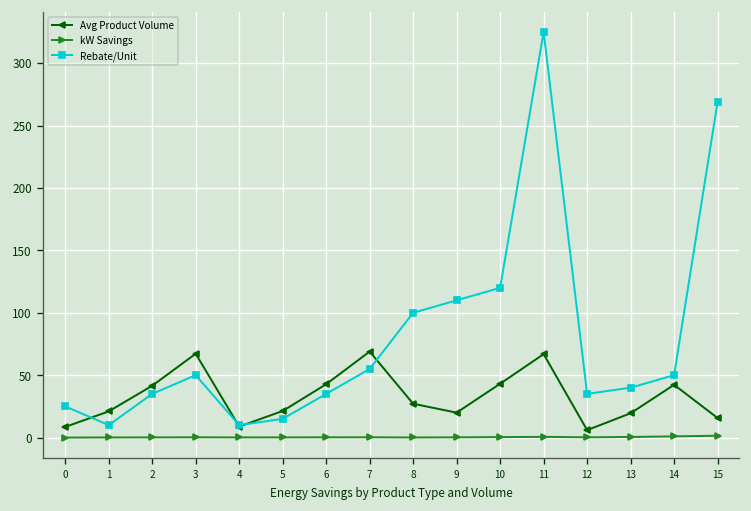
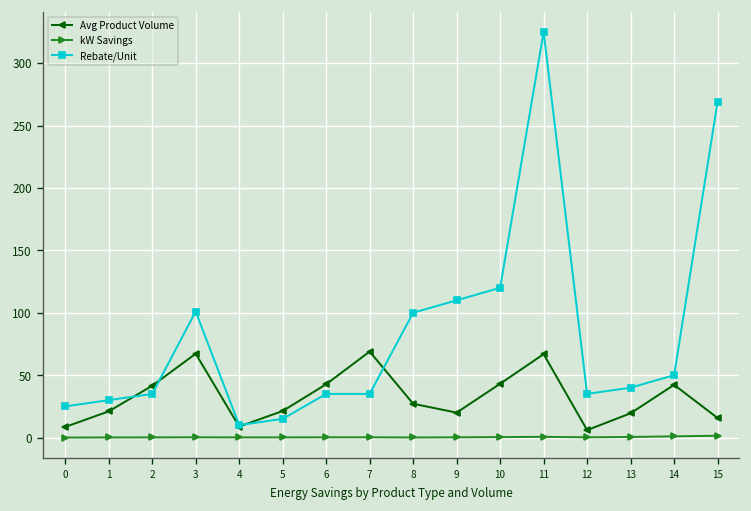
  {
    "Avg Product Volume": {
      "0": 9,
      "1": 21,
      "2": 42,
      "3": 67,
      "5": 21,
      "6": 43,
      "7": 69,
      "8": 27,
      "9": 20,
      "10": 43,
      "11": 67,
      "12": 6,
      "13": 19,
      "14": 42,
      "15": 16
    },
    "kW Savings": {
      "0": 0,
      "1": 0,
      "2": 0,
      "3": 0,
      "4": 0,
      "5": 0,
      "6": 0,
      "7": 0,
      "8": 0,
      "9": 0,
      "10": 0,
      "11": 1,
      "12": 0,
      "13": 0,
      "14": 1,
      "15": 1
    },
    "Rebate/Unit": {
      "0": 25,
-     "1": 10,
+     "1": 30,
      "2": 35,
-     "3": 50,
+     "3": 101,
      "5": 15,
      "6": 35,
-     "7": 55,
+     "7": 35,
      "8": 100,
      "9": 110,
      "10": 120,
      "11": 325,
      "12": 35,
      "13": 40,
      "14": 50,
      "15": 269
    }
  }
